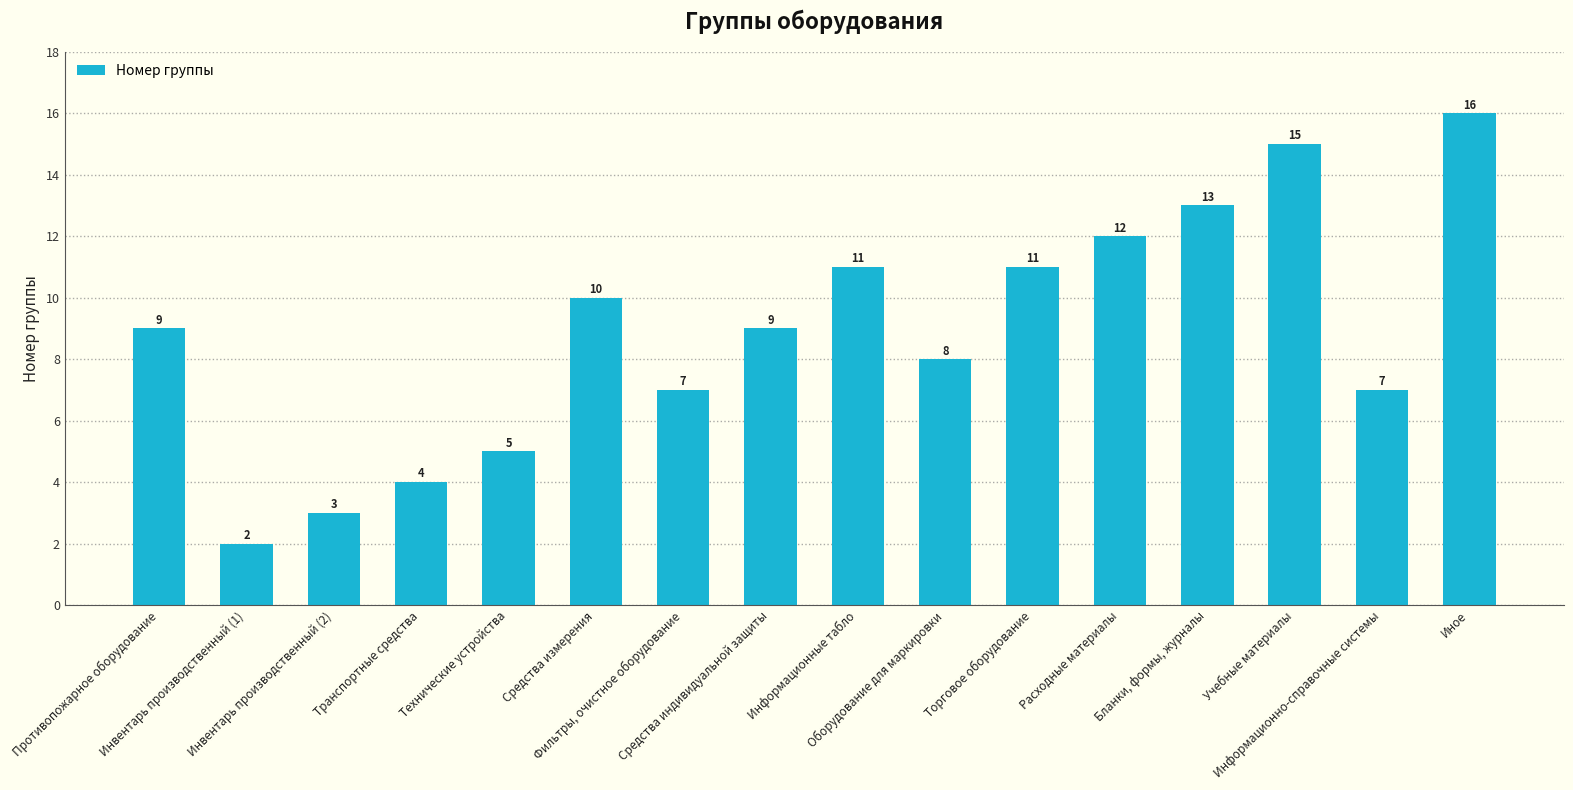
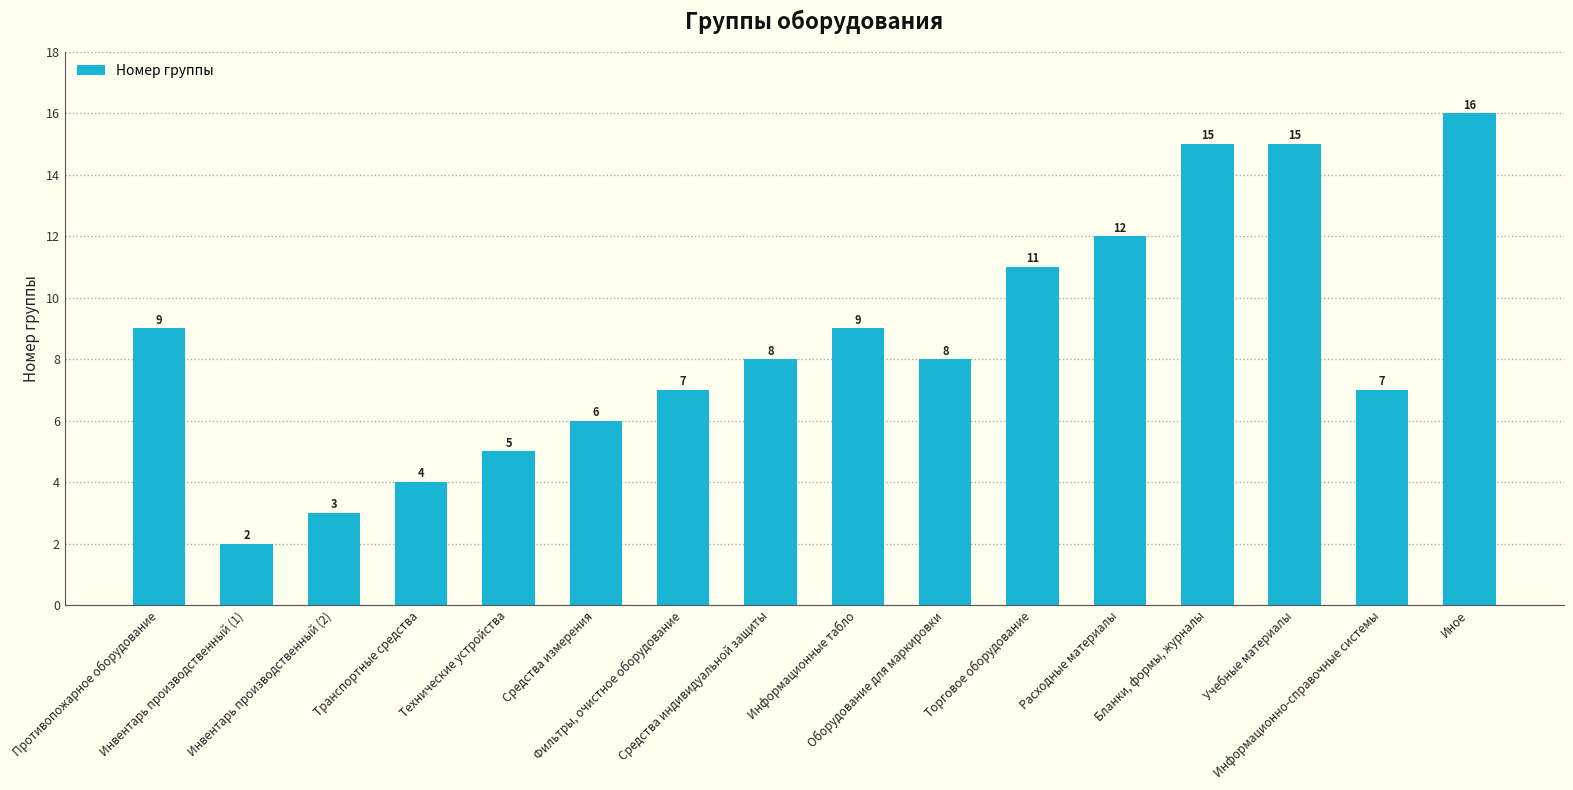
  {
    "Противопожарное оборудование": 9,
    "Инвентарь производственный (1)": 2,
    "Инвентарь производственный (2)": 3,
    "Транспортные средства": 4,
    "Технические устройства": 5,
-   "Средства измерения": 10,
+   "Средства измерения": 6,
    "Фильтры, очистное оборудование": 7,
-   "Средства индивидуальной защиты": 9,
-   "Информационные табло": 11,
+   "Средства индивидуальной защиты": 8,
+   "Информационные табло": 9,
    "Оборудование для маркировки": 8,
    "Торговое оборудование": 11,
    "Расходные материалы": 12,
-   "Бланки, формы, журналы": 13,
+   "Бланки, формы, журналы": 15,
    "Учебные материалы": 15,
    "Информационно-справочные системы": 7,
    "Иное": 16
  }
